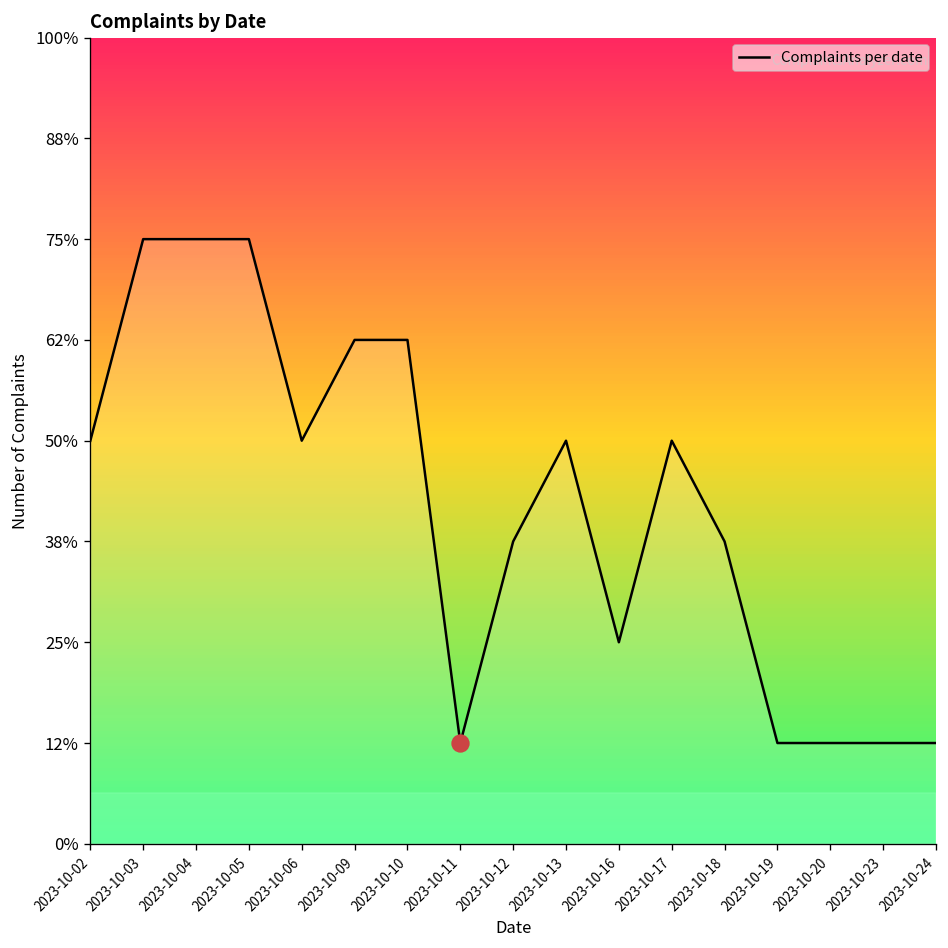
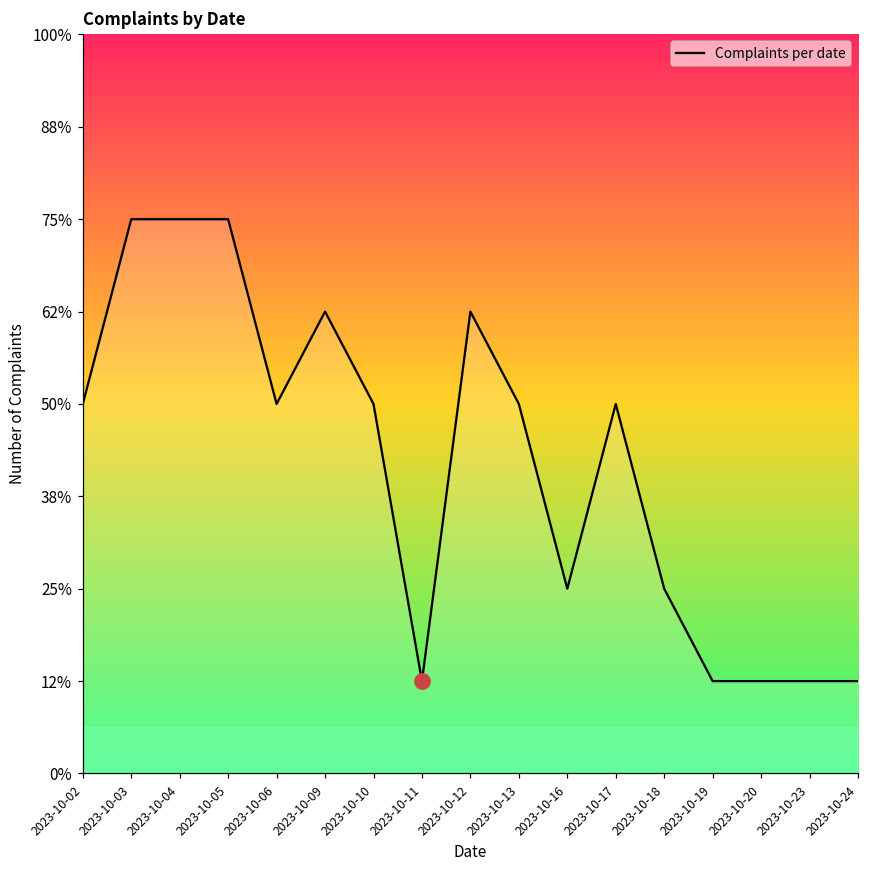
  {
    "Complaints per date": {
      "2023-10-02": "50%",
      "2023-10-03": "75%",
      "2023-10-04": "75%",
      "2023-10-05": "75%",
      "2023-10-06": "50%",
      "2023-10-09": "63%",
-     "2023-10-10": "63%",
-     "2023-10-12": "38%",
+     "2023-10-10": "50%",
+     "2023-10-12": "63%",
      "2023-10-13": "50%",
      "2023-10-16": "25%",
      "2023-10-17": "50%",
-     "2023-10-18": "38%",
+     "2023-10-18": "25%",
      "2023-10-19": "13%",
      "2023-10-20": "13%",
      "2023-10-23": "13%",
      "2023-10-24": "13%"
    }
  }
